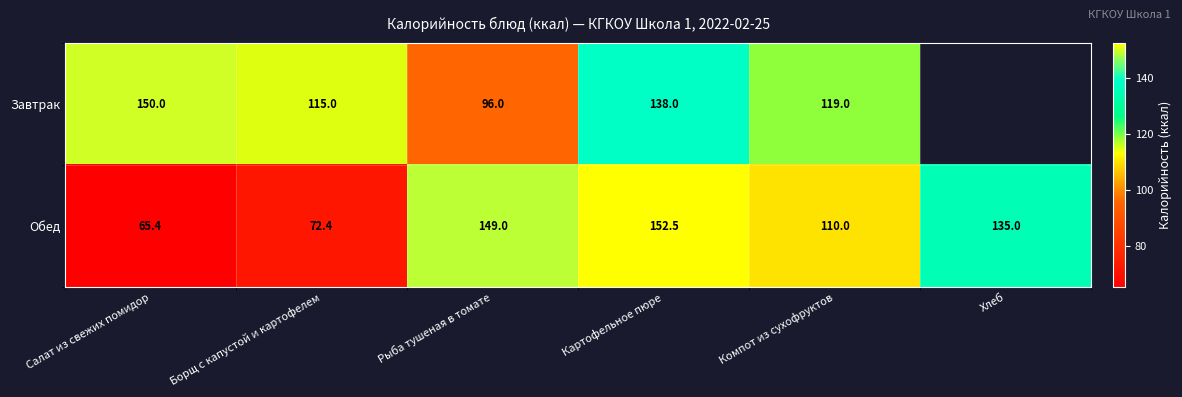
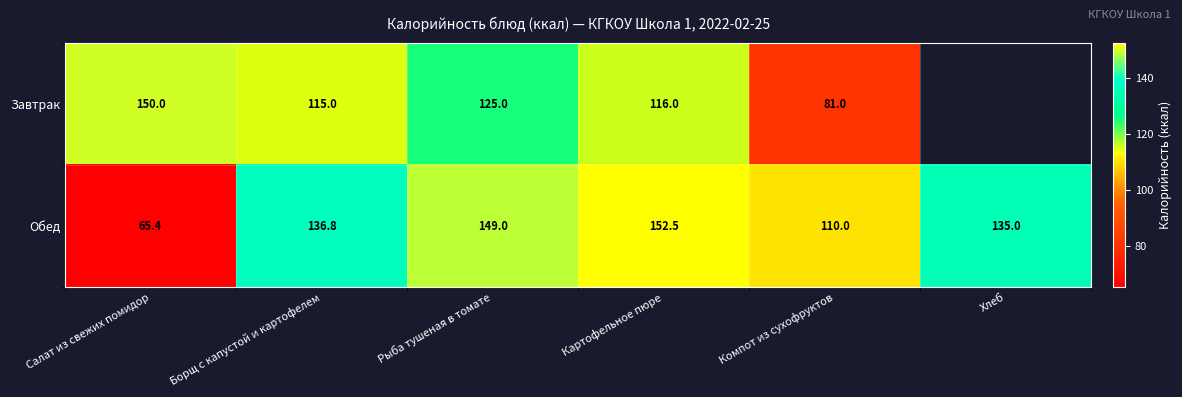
  {
    "Завтрак": {
      "Салат из свежих помидор": 150.0,
      "Борщ с капустой и картофелем": 115.0,
-     "Рыба тушеная в томате": 96.0,
-     "Картофельное пюре": 138.0,
-     "Компот из сухофруктов": 119.0
+     "Рыба тушеная в томате": 125.0,
+     "Картофельное пюре": 116.0,
+     "Компот из сухофруктов": 81.0
    },
    "Обед": {
      "Салат из свежих помидор": 65.4,
-     "Борщ с капустой и картофелем": 72.4,
+     "Борщ с капустой и картофелем": 136.8,
      "Рыба тушеная в томате": 149.0,
      "Картофельное пюре": 152.5,
      "Компот из сухофруктов": 110.0,
      "Хлеб": 135.0
    }
  }
